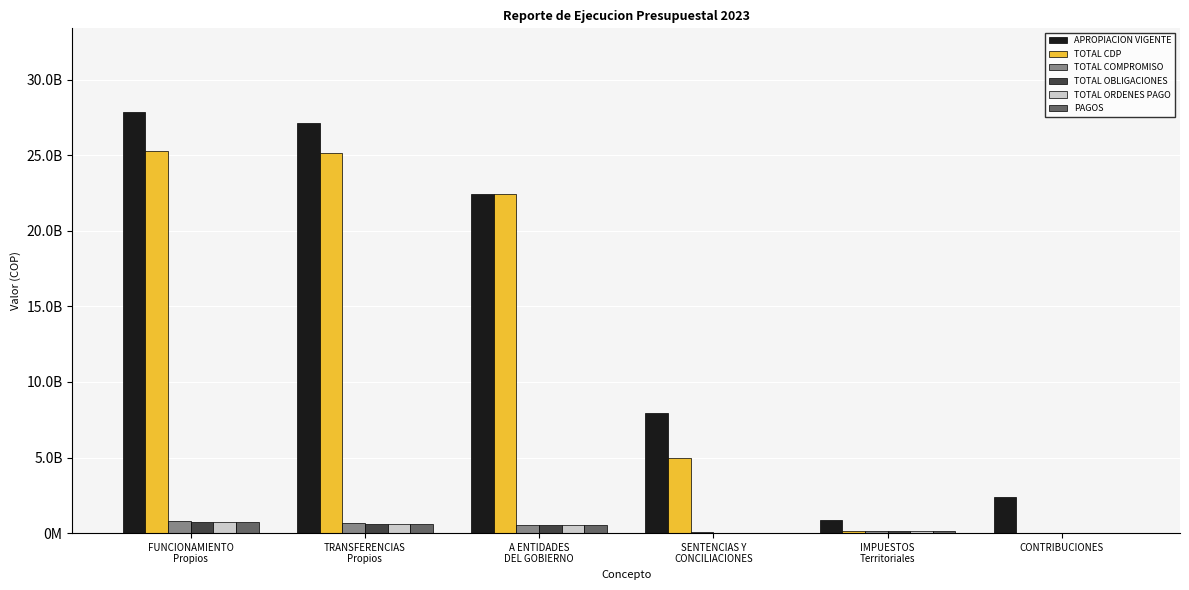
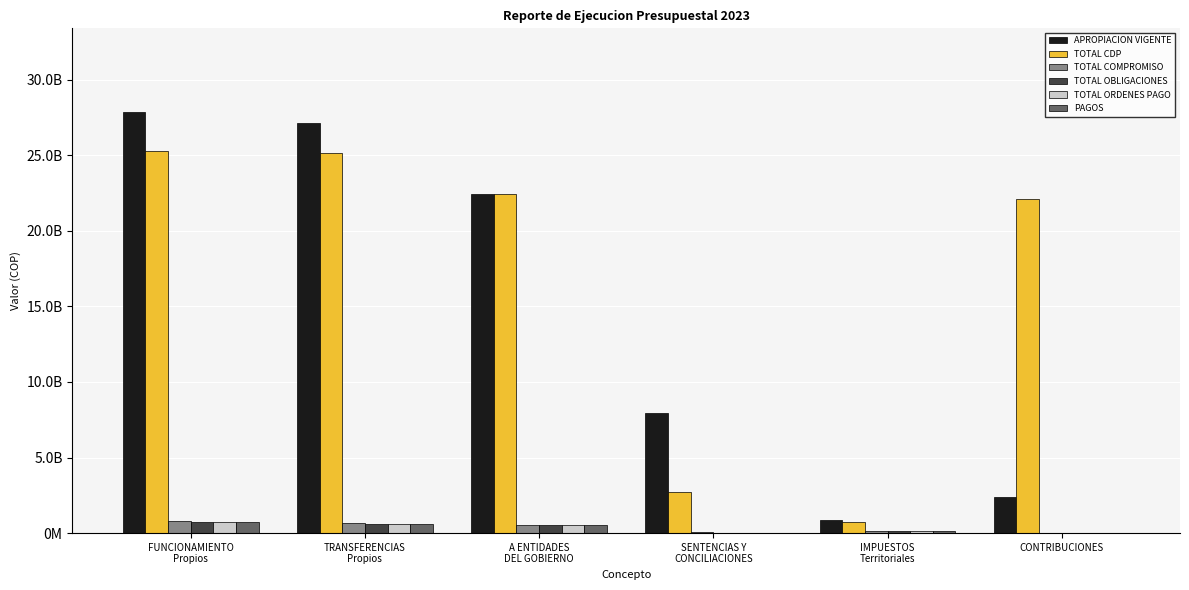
  {
    "APROPIACION VIGENTE": {
      "FUNCIONAMIENTO Propios": 27800000000,
      "TRANSFERENCIAS Propios": 27100000000,
      "A ENTIDADES DEL GOBIERNO": 22400000000,
      "SENTENCIAS Y CONCILIACIONES": 8000000000,
      "IMPUESTOS Territoriales": 800000000,
      "CONTRIBUCIONES": 2400000000
    },
    "TOTAL CDP": {
      "FUNCIONAMIENTO Propios": 25300000000,
      "TRANSFERENCIAS Propios": 25100000000,
      "A ENTIDADES DEL GOBIERNO": 22400000000,
-     "SENTENCIAS Y CONCILIACIONES": 4900000000,
-     "IMPUESTOS Territoriales": 200000000,
-     "CONTRIBUCIONES": 0
+     "SENTENCIAS Y CONCILIACIONES": 2700000000,
+     "IMPUESTOS Territoriales": 700000000,
+     "CONTRIBUCIONES": 22100000000
    },
    "TOTAL ORDENES PAGO": {
      "FUNCIONAMIENTO Propios": 700000000,
      "TRANSFERENCIAS Propios": 600000000,
      "A ENTIDADES DEL GOBIERNO": 600000000,
      "CONTRIBUCIONES": 0
    }
  }
